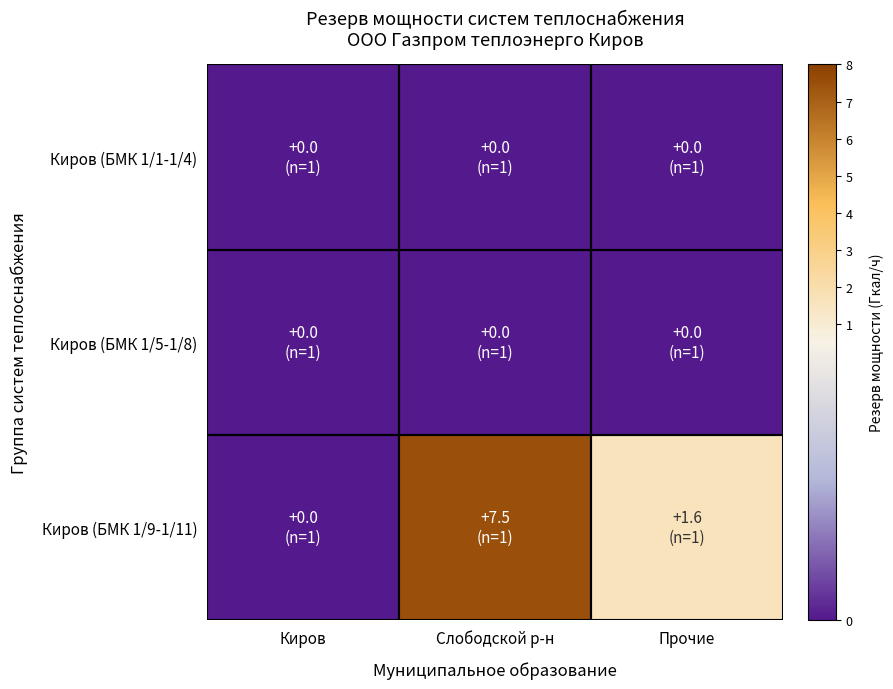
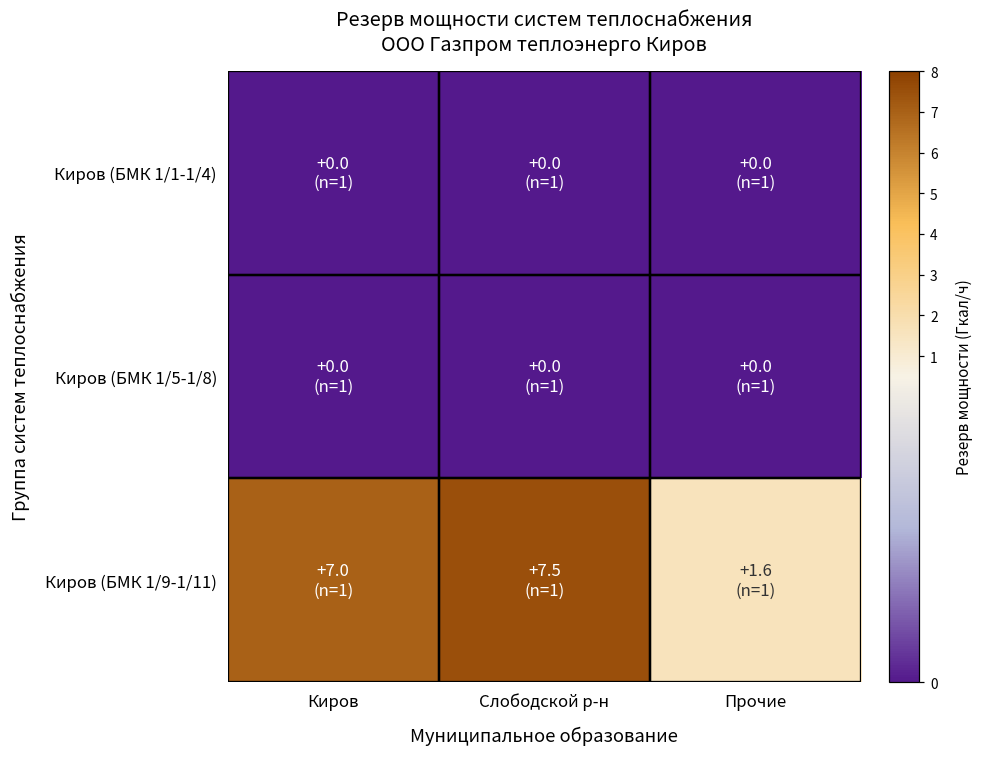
  {
    "Киров (БМК 1/9-1/11)": {
-     "Киров": "+0.0"
+     "Киров": "+7.0"
    }
  }
